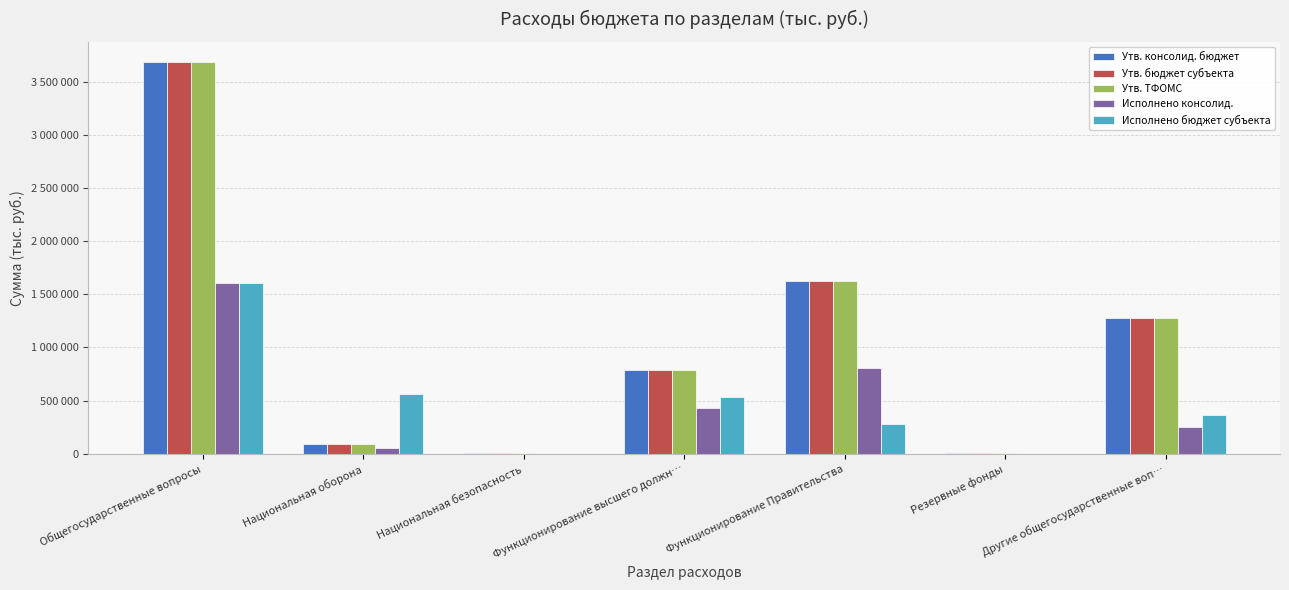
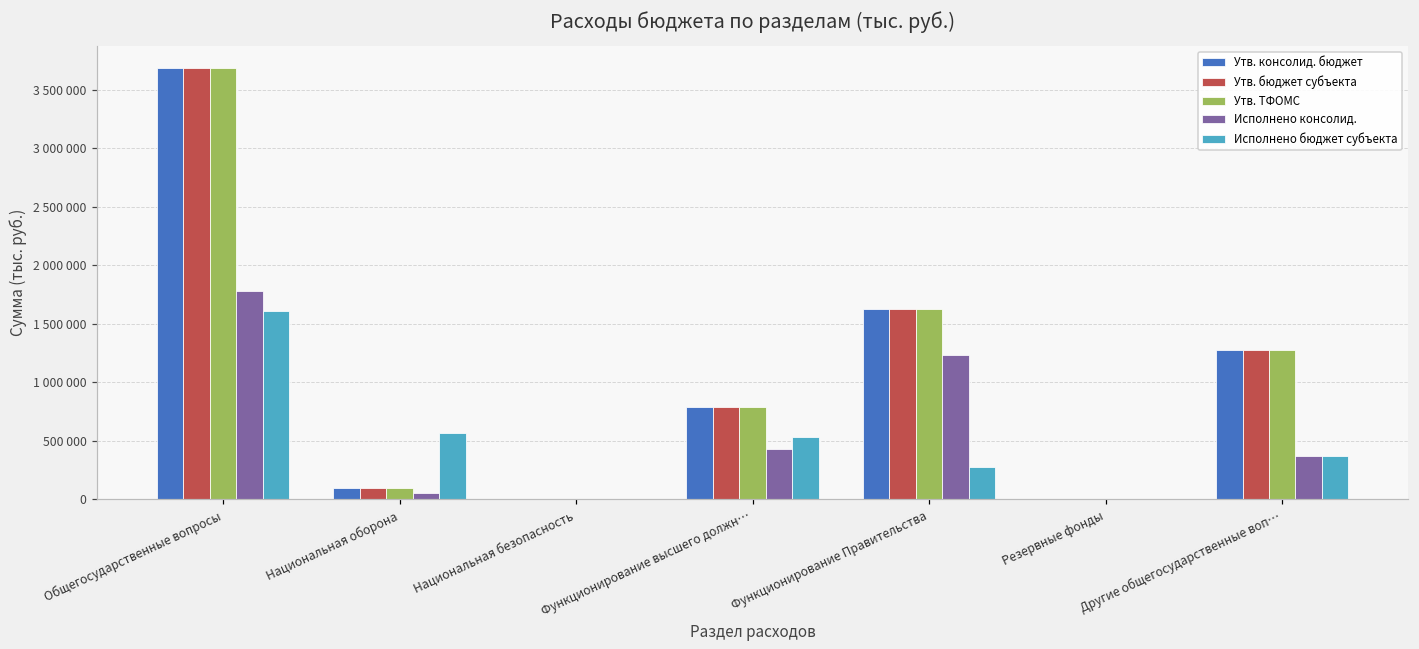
  {
    "Утв. бюджет субъекта": {
      "Общегосударственные вопросы": 3690000,
      "Национальная оборона": 90000,
      "Функционирование высшего должн…": 790000,
      "Функционирование Правительства": 1620000,
      "Другие общегосударственные воп…": 1280000
    },
    "Утв. ТФОМС": {
      "Общегосударственные вопросы": 3690000,
      "Национальная оборона": 90000,
      "Функционирование высшего должн…": 790000,
      "Функционирование Правительства": 1620000,
      "Другие общегосударственные воп…": 1280000
    },
    "Исполнено консолид.": {
-     "Общегосударственные вопросы": 1610000,
+     "Общегосударственные вопросы": 1780000,
      "Национальная оборона": 50000,
      "Национальная безопасность": 0,
      "Функционирование высшего должн…": 430000,
-     "Функционирование Правительства": 810000,
+     "Функционирование Правительства": 1230000,
      "Резервные фонды": 0,
-     "Другие общегосударственные воп…": 250000
+     "Другие общегосударственные воп…": 370000
    }
  }
